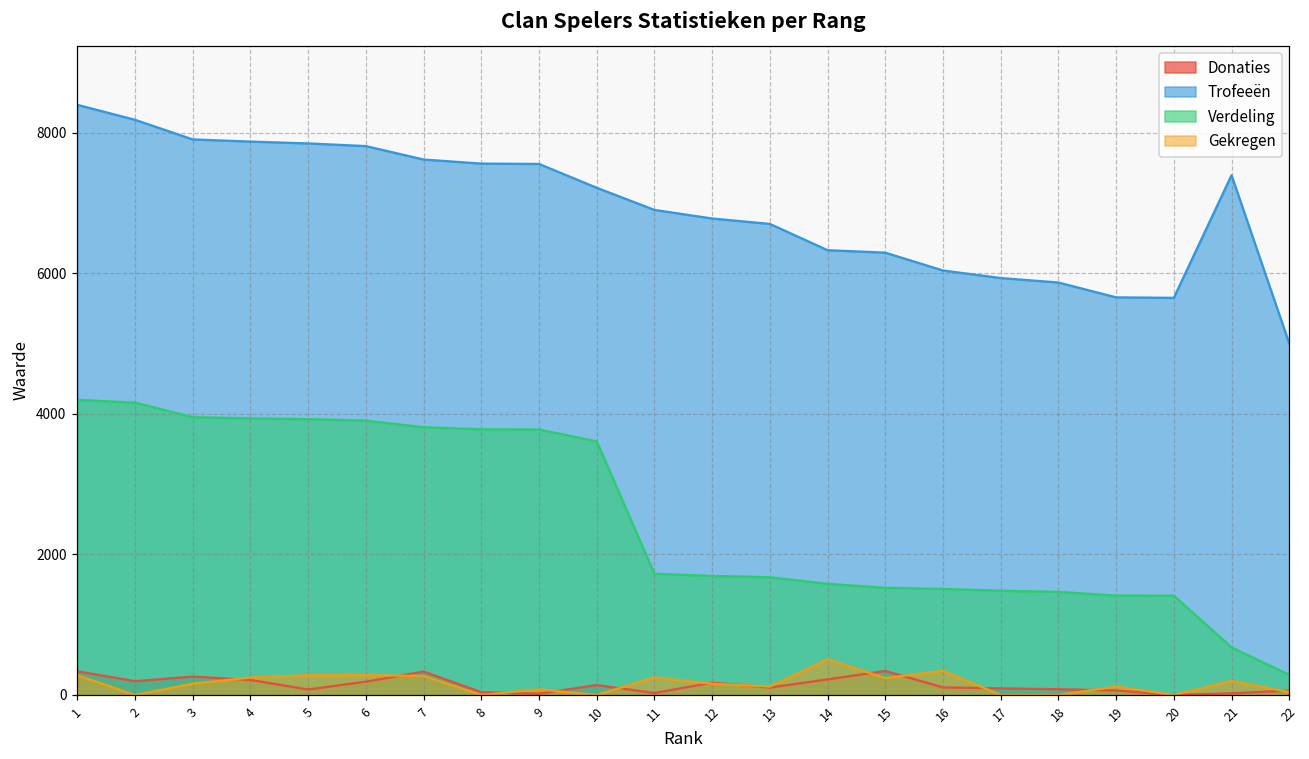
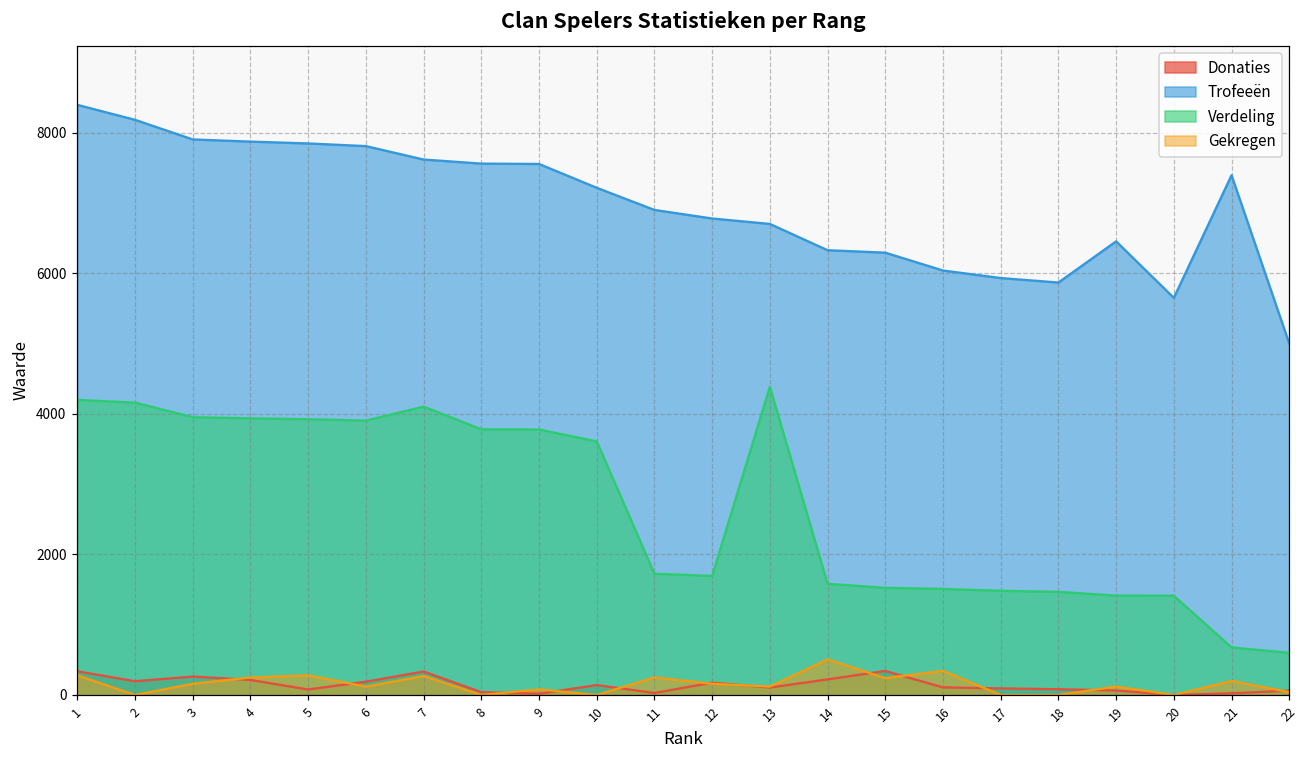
  {
    "Donaties": {
      "1": 300,
      "2": 200,
      "3": 300,
      "5": 100,
      "6": 200,
      "7": 300,
      "9": 0,
      "10": 100,
      "11": 0,
      "14": 200,
      "15": 300,
      "16": 100,
      "17": 100,
      "18": 100,
      "19": 100,
      "21": 0
    },
    "Trofeeën": {
      "1": 8400,
      "2": 8200,
      "3": 7900,
      "4": 7900,
      "5": 7800,
      "6": 7800,
      "7": 7600,
      "8": 7600,
      "9": 7600,
      "10": 7200,
      "11": 6900,
      "12": 6800,
      "13": 6700,
      "14": 6300,
      "15": 6300,
      "16": 6000,
      "17": 5900,
      "18": 5900,
-     "19": 5700,
+     "19": 6500,
      "20": 5700,
      "21": 7400,
      "22": 5000
    },
    "Verdeling": {
      "1": 4200,
      "2": 4200,
      "3": 4000,
      "4": 3900,
      "5": 3900,
      "6": 3900,
-     "7": 3800,
+     "7": 4100,
      "8": 3800,
      "9": 3800,
      "10": 3600,
      "11": 1700,
      "12": 1700,
-     "13": 1700,
+     "13": 4400,
      "14": 1600,
      "15": 1500,
      "16": 1500,
      "17": 1500,
      "18": 1500,
      "19": 1400,
      "20": 1400,
      "21": 700,
-     "22": 300
+     "22": 600
    },
    "Gekregen": {
      "1": 300,
      "2": 0,
      "3": 200,
      "5": 300,
-     "6": 300,
+     "6": 100,
      "7": 300,
      "9": 100,
      "10": 0,
      "11": 300,
      "14": 500,
      "15": 200,
      "16": 300,
      "17": 0,
      "18": 0,
      "19": 100,
      "21": 200
    }
  }
